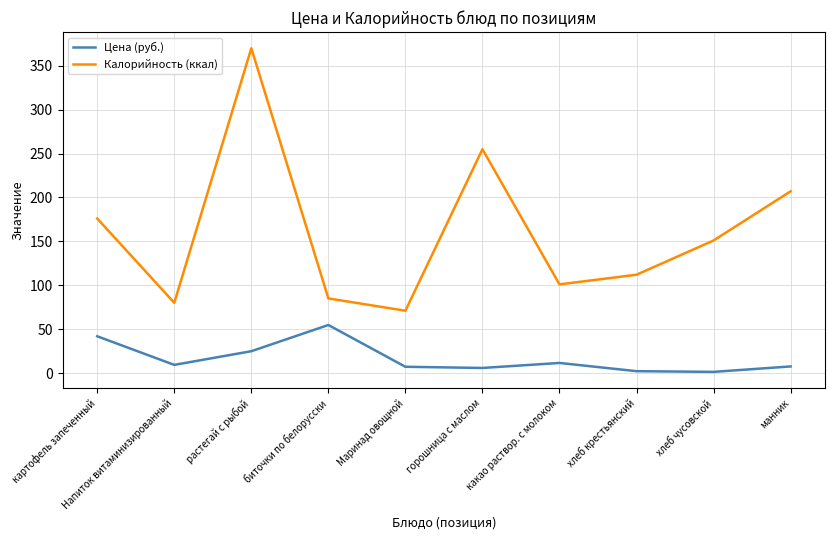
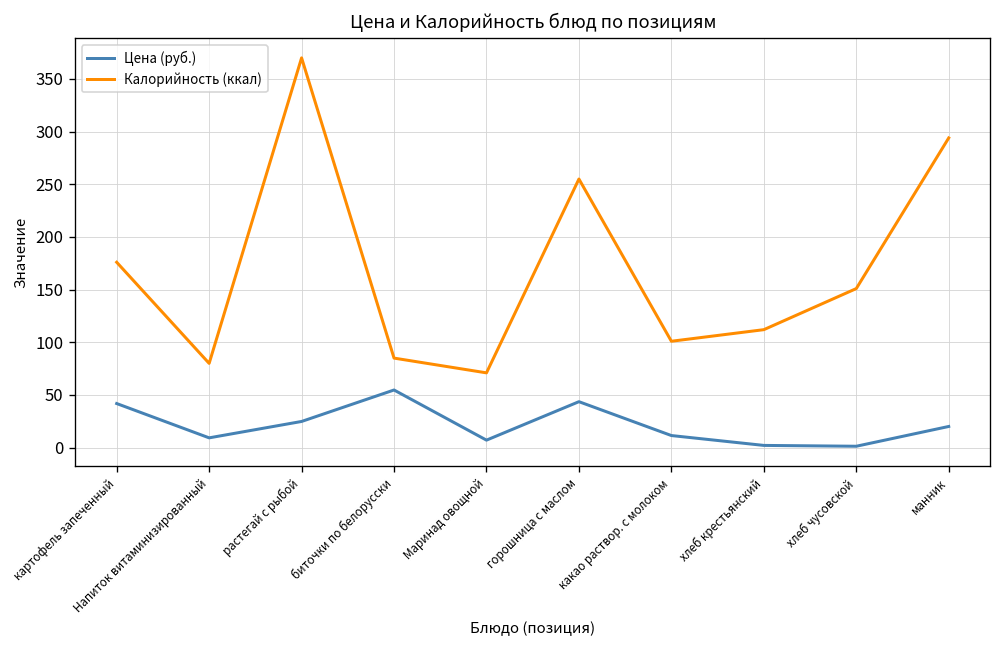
  {
    "Цена (руб.)": {
      "картофель запеченный": 40,
      "Напиток витаминизированный": 10,
      "растегай с рыбой": 20,
      "биточки по белорусски": 50,
      "Маринад овощной": 10,
-     "горошница с маслом": 10,
+     "горошница с маслом": 40,
      "какао раствор. с молоком": 10,
      "хлеб крестьянский": 0,
      "хлеб чусовской": 0,
-     "манник": 10
+     "манник": 20
    },
    "Калорийность (ккал)": {
      "картофель запеченный": 180,
      "Напиток витаминизированный": 80,
      "растегай с рыбой": 370,
      "биточки по белорусски": 90,
      "Маринад овощной": 70,
      "горошница с маслом": 260,
      "какао раствор. с молоком": 100,
      "хлеб крестьянский": 110,
      "хлеб чусовской": 150,
-     "манник": 210
+     "манник": 290
    }
  }
